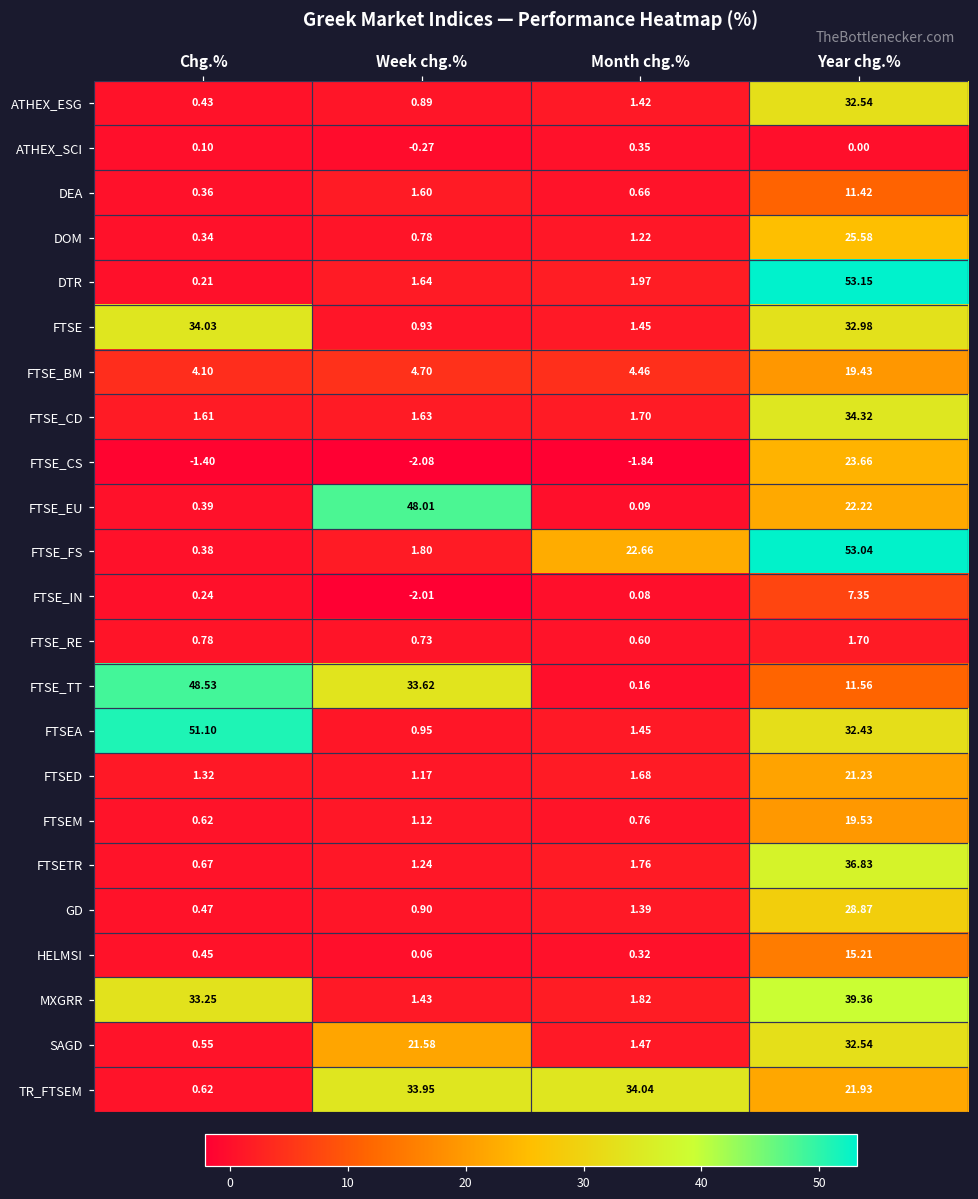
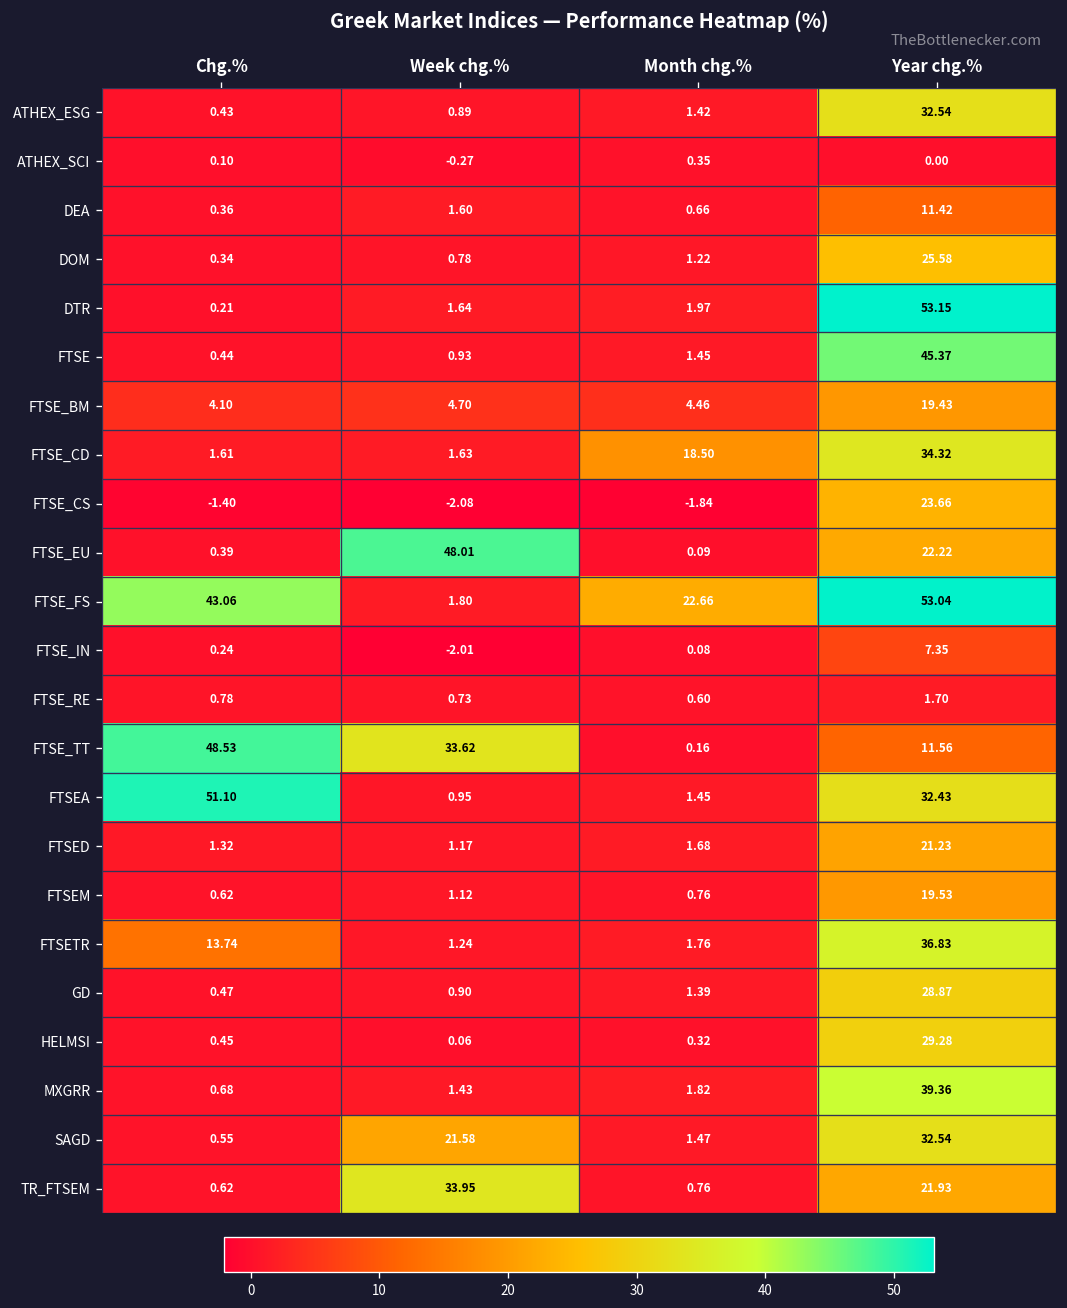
  {
    "ATHEX_ESG": {
      "Chg.%": 0.43,
      "Week chg.%": 0.89,
      "Month chg.%": 1.42,
      "Year chg.%": 32.54
    },
    "ATHEX_SCI": {
      "Chg.%": 0.10,
      "Week chg.%": -0.27,
      "Month chg.%": 0.35,
      "Year chg.%": 0.00
    },
    "DEA": {
      "Chg.%": 0.36,
      "Week chg.%": 1.60,
      "Month chg.%": 0.66,
      "Year chg.%": 11.42
    },
    "DOM": {
      "Chg.%": 0.34,
      "Week chg.%": 0.78,
      "Month chg.%": 1.22,
      "Year chg.%": 25.58
    },
    "DTR": {
      "Chg.%": 0.21,
      "Week chg.%": 1.64,
      "Month chg.%": 1.97,
      "Year chg.%": 53.15
    },
    "FTSE": {
-     "Chg.%": 34.03,
+     "Chg.%": 0.44,
      "Week chg.%": 0.93,
      "Month chg.%": 1.45,
-     "Year chg.%": 32.98
+     "Year chg.%": 45.37
    },
    "FTSE_BM": {
      "Chg.%": 4.10,
      "Week chg.%": 4.70,
      "Month chg.%": 4.46,
      "Year chg.%": 19.43
    },
    "FTSE_CD": {
      "Chg.%": 1.61,
      "Week chg.%": 1.63,
-     "Month chg.%": 1.70,
+     "Month chg.%": 18.50,
      "Year chg.%": 34.32
    },
    "FTSE_CS": {
      "Chg.%": -1.40,
      "Week chg.%": -2.08,
      "Month chg.%": -1.84,
      "Year chg.%": 23.66
    },
    "FTSE_EU": {
      "Chg.%": 0.39,
      "Week chg.%": 48.01,
      "Month chg.%": 0.09,
      "Year chg.%": 22.22
    },
    "FTSE_FS": {
-     "Chg.%": 0.38,
+     "Chg.%": 43.06,
      "Week chg.%": 1.80,
      "Month chg.%": 22.66,
      "Year chg.%": 53.04
    },
    "FTSE_IN": {
      "Chg.%": 0.24,
      "Week chg.%": -2.01,
      "Month chg.%": 0.08,
      "Year chg.%": 7.35
    },
    "FTSE_RE": {
      "Chg.%": 0.78,
      "Week chg.%": 0.73,
      "Month chg.%": 0.60,
      "Year chg.%": 1.70
    },
    "FTSE_TT": {
      "Chg.%": 48.53,
      "Week chg.%": 33.62,
      "Month chg.%": 0.16,
      "Year chg.%": 11.56
    },
    "FTSEA": {
      "Chg.%": 51.10,
      "Week chg.%": 0.95,
      "Month chg.%": 1.45,
      "Year chg.%": 32.43
    },
    "FTSED": {
      "Chg.%": 1.32,
      "Week chg.%": 1.17,
      "Month chg.%": 1.68,
      "Year chg.%": 21.23
    },
    "FTSEM": {
      "Chg.%": 0.62,
      "Week chg.%": 1.12,
      "Month chg.%": 0.76,
      "Year chg.%": 19.53
    },
    "FTSETR": {
-     "Chg.%": 0.67,
+     "Chg.%": 13.74,
      "Week chg.%": 1.24,
      "Month chg.%": 1.76,
      "Year chg.%": 36.83
    },
    "GD": {
      "Chg.%": 0.47,
      "Week chg.%": 0.90,
      "Month chg.%": 1.39,
      "Year chg.%": 28.87
    },
    "HELMSI": {
      "Chg.%": 0.45,
      "Week chg.%": 0.06,
      "Month chg.%": 0.32,
-     "Year chg.%": 15.21
+     "Year chg.%": 29.28
    },
    "MXGRR": {
-     "Chg.%": 33.25,
+     "Chg.%": 0.68,
      "Week chg.%": 1.43,
      "Month chg.%": 1.82,
      "Year chg.%": 39.36
    },
    "SAGD": {
      "Chg.%": 0.55,
      "Week chg.%": 21.58,
      "Month chg.%": 1.47,
      "Year chg.%": 32.54
    },
    "TR_FTSEM": {
      "Chg.%": 0.62,
      "Week chg.%": 33.95,
-     "Month chg.%": 34.04,
+     "Month chg.%": 0.76,
      "Year chg.%": 21.93
    }
  }
